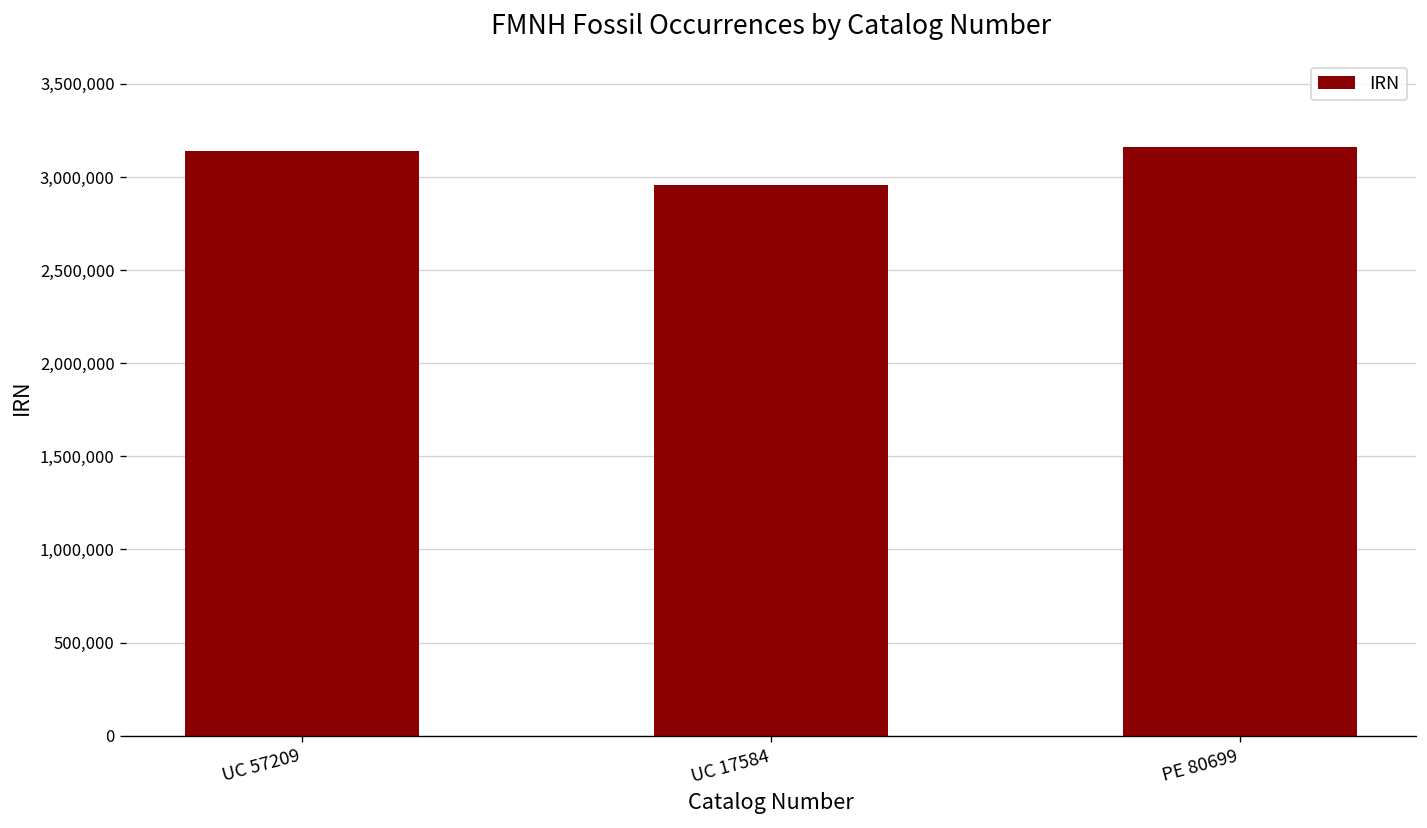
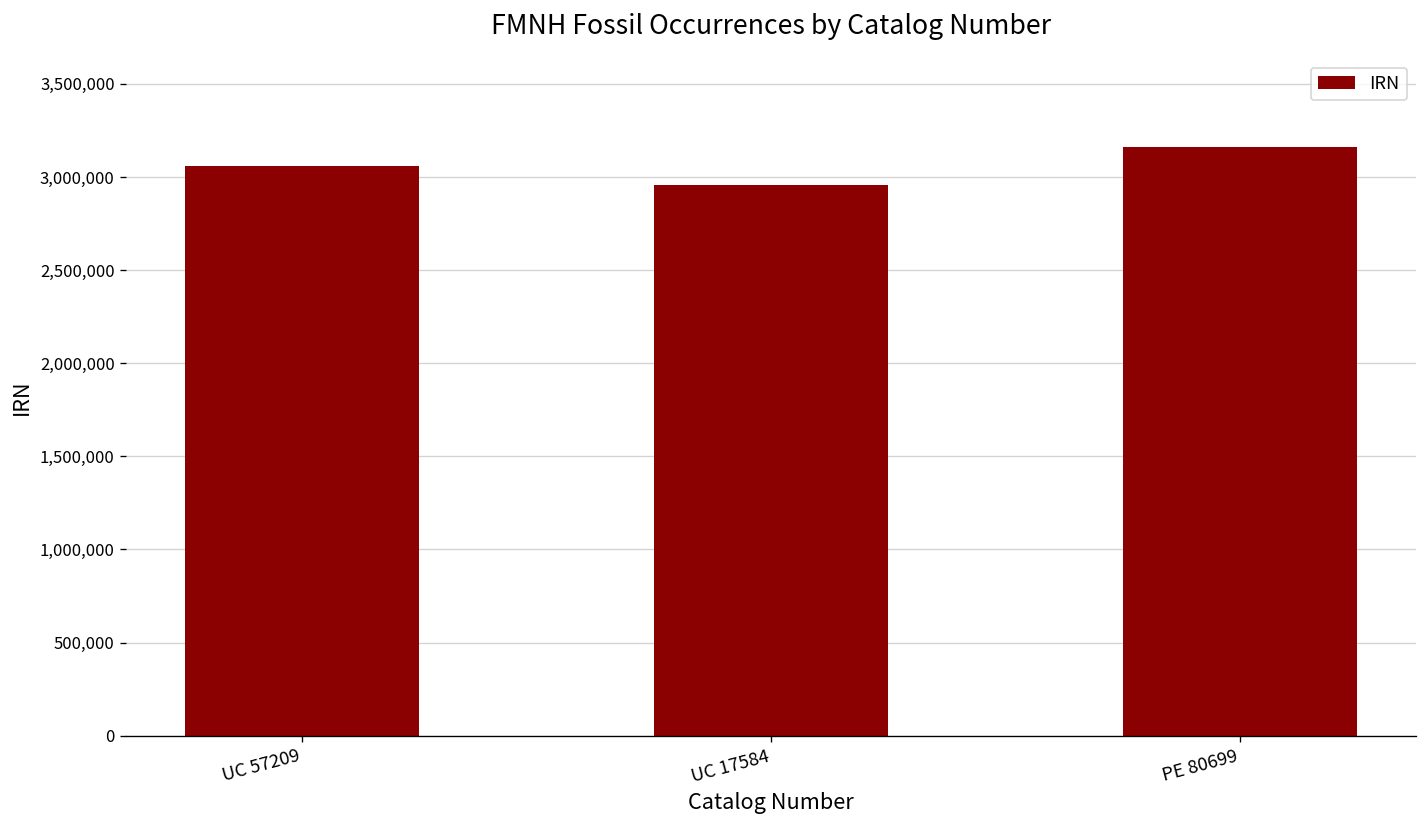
  {
-   "UC 57209": "3,140,000",
+   "UC 57209": "3,060,000",
    "UC 17584": "2,950,000",
    "PE 80699": "3,160,000"
  }
